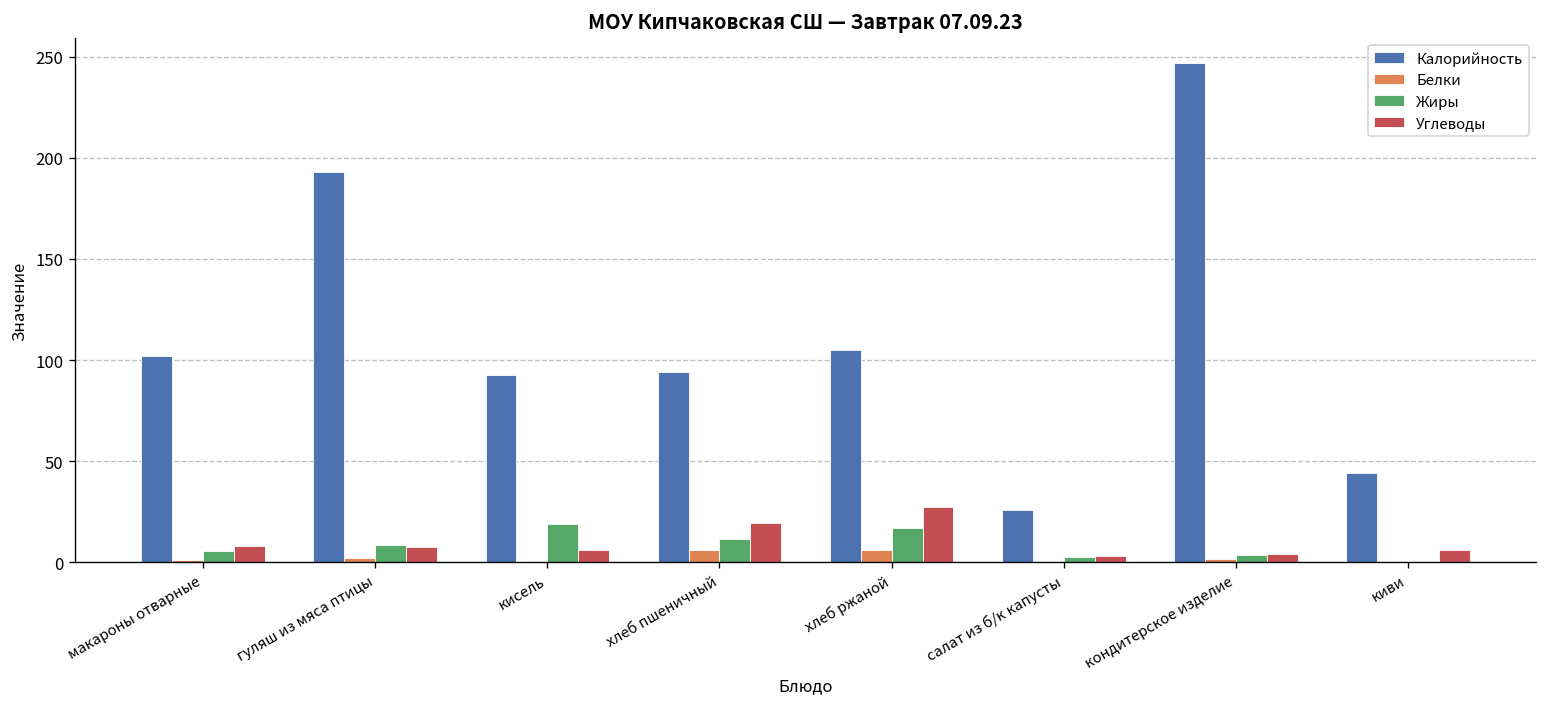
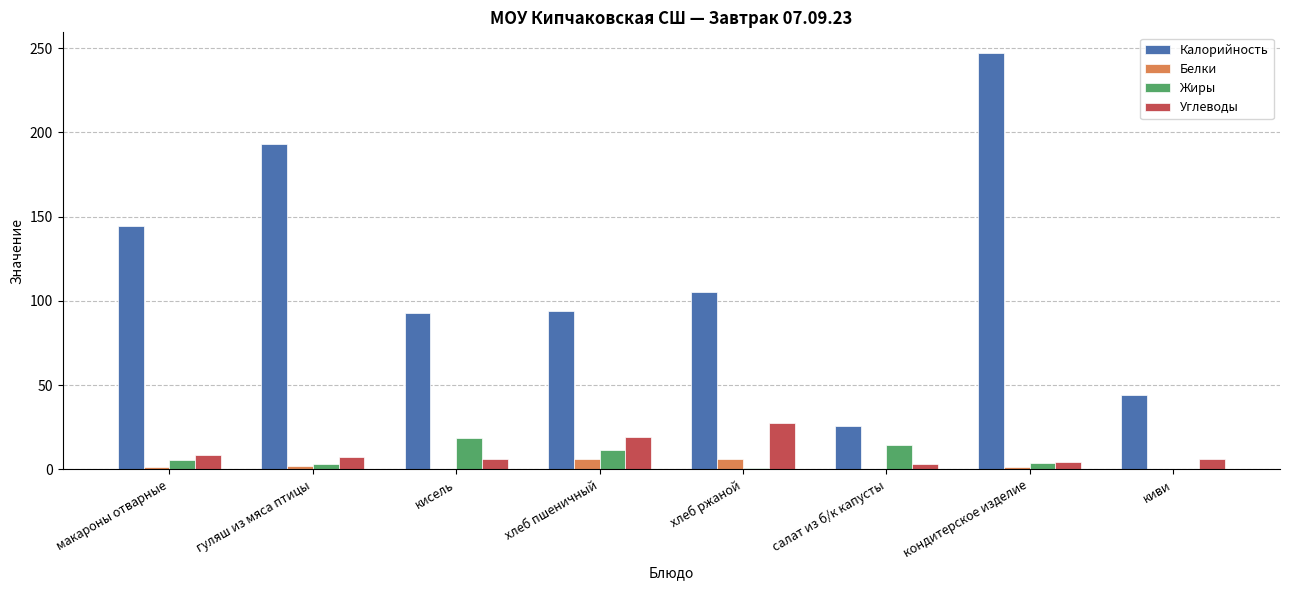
  {
    "Калорийность": {
-     "макароны отварные": 102,
+     "макароны отварные": 144,
      "гуляш из мяса птицы": 193,
      "кисель": 93,
      "хлеб пшеничный": 94,
      "хлеб ржаной": 105,
      "салат из б/к капусты": 26,
      "кондитерское изделие": 247,
      "киви": 44
    },
    "Жиры": {
      "макароны отварные": 5,
-     "гуляш из мяса птицы": 8,
+     "гуляш из мяса птицы": 3,
      "кисель": 19,
      "хлеб пшеничный": 11,
-     "хлеб ржаной": 17,
-     "салат из б/к капусты": 2,
+     "хлеб ржаной": 1,
+     "салат из б/к капусты": 15,
      "кондитерское изделие": 4,
      "киви": 0
    }
  }
